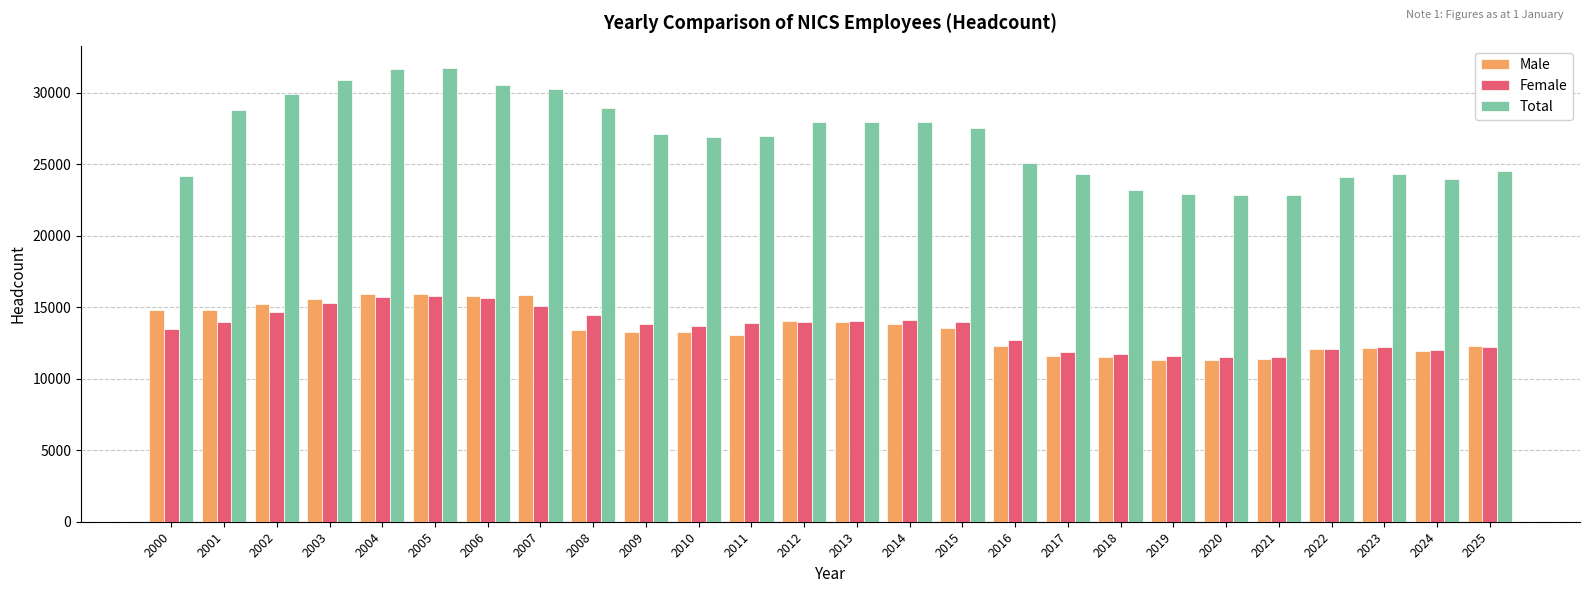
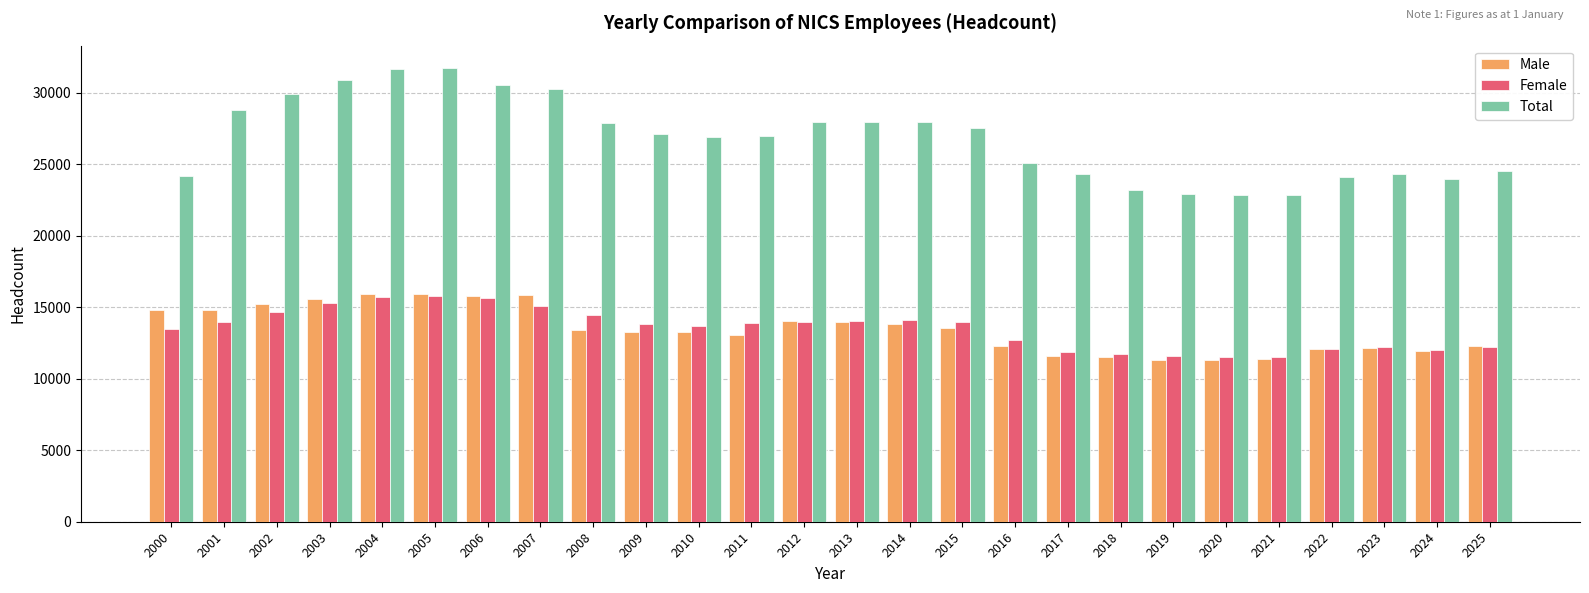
  {
    "Male": {
      "2000": 14800,
      "2001": 14800,
      "2002": 15200,
      "2003": 15600,
      "2004": 16000,
      "2005": 15900,
      "2006": 15800,
      "2007": 15900,
      "2008": 13400,
      "2009": 13300,
      "2010": 13300,
      "2011": 13100,
      "2012": 14100,
      "2013": 14000,
      "2014": 13800,
      "2015": 13600,
      "2016": 12300,
      "2017": 11600,
      "2018": 11500,
      "2019": 11300,
      "2020": 11300,
      "2021": 11400,
      "2022": 12000,
      "2023": 12100,
      "2024": 11900,
      "2025": 12300
    },
    "Female": {
      "2000": 13500,
      "2001": 14000,
      "2002": 14700,
      "2003": 15300,
      "2004": 15700,
      "2005": 15800,
      "2006": 15700,
      "2007": 15100,
      "2008": 14500,
      "2009": 13800,
      "2010": 13700,
      "2011": 13900,
      "2012": 13900,
      "2013": 14000,
      "2014": 14100,
      "2015": 14000,
      "2016": 12700,
      "2017": 11800,
      "2018": 11700,
      "2019": 11600,
      "2020": 11500,
      "2021": 11500,
      "2022": 12100,
      "2023": 12200,
      "2024": 12000,
      "2025": 12200
    },
    "Total": {
      "2000": 24200,
      "2001": 28800,
      "2002": 29900,
      "2003": 30900,
      "2004": 31700,
      "2005": 31700,
      "2006": 30600,
      "2007": 30300,
-     "2008": 29000,
+     "2008": 27900,
      "2009": 27100,
      "2010": 26900,
      "2011": 27000,
      "2012": 28000,
      "2013": 28000,
      "2014": 27900,
      "2015": 27500,
      "2016": 25100,
      "2017": 24300,
      "2018": 23200,
      "2019": 22900,
      "2020": 22800,
      "2021": 22900,
      "2022": 24100,
      "2023": 24300,
      "2024": 24000,
      "2025": 24500
    }
  }
